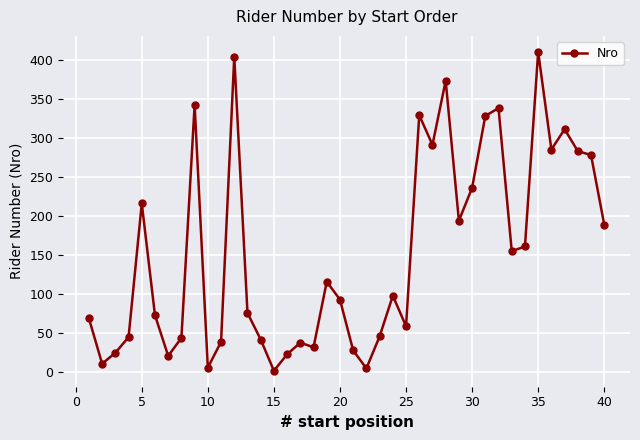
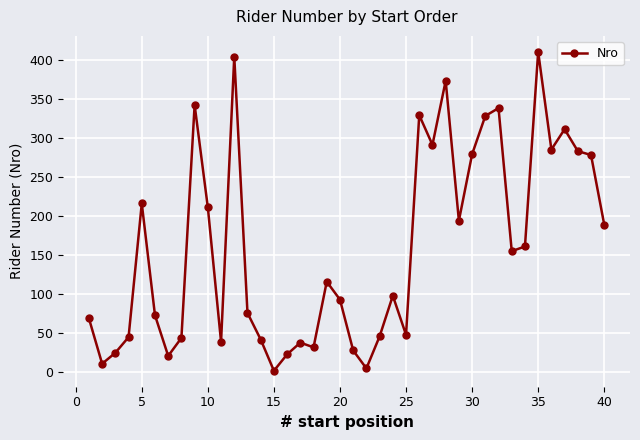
  {
    "5": 220,
-   "10": 10,
+   "10": 210,
    "15": 0,
    "20": 90,
-   "25": 60,
-   "30": 240,
+   "25": 50,
+   "30": 280,
    "35": 410,
    "40": 190
  }
